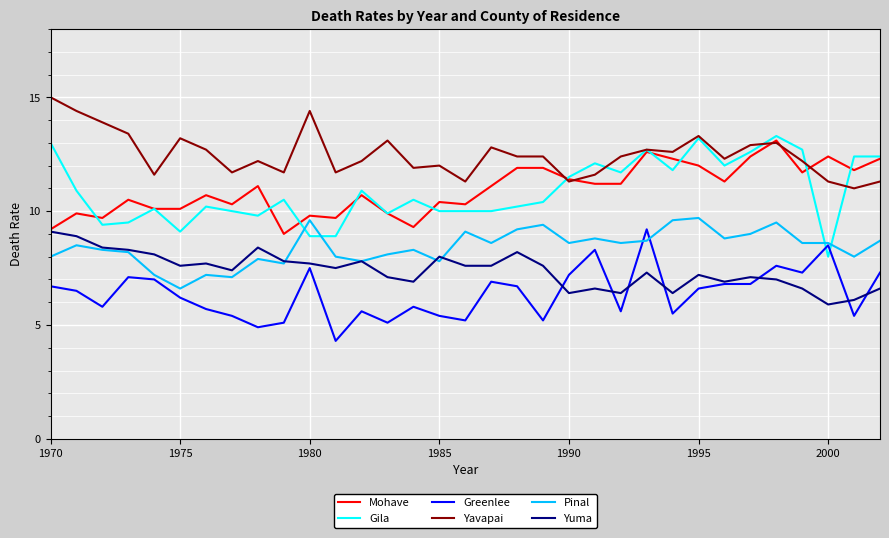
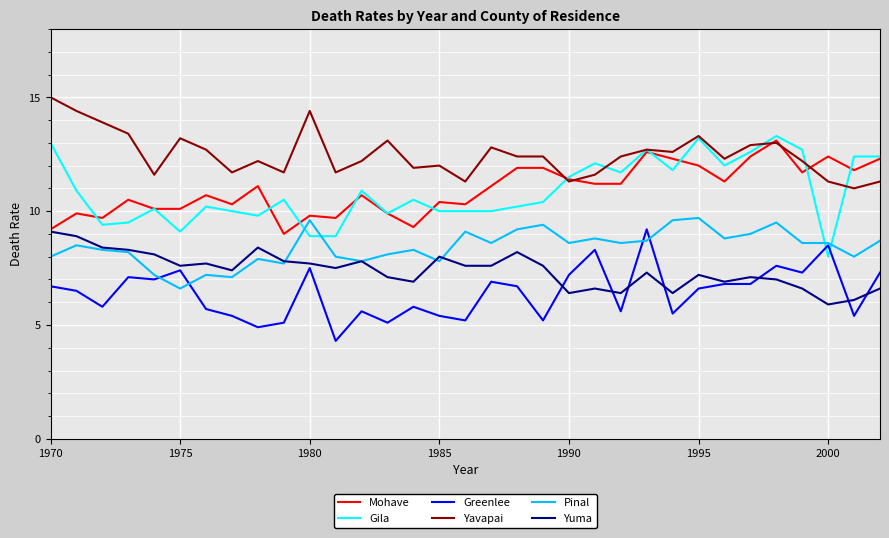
  {
    "Mohave": {
      "1975": 10.1,
      "1980": 9.8,
      "1985": 10.4,
      "1995": 12.0,
      "2000": 12.4
    },
    "Gila": {
      "1970": 13.0,
      "1975": 9.1,
      "1980": 8.9,
      "1985": 10.0,
      "2000": 8.0
    },
    "Greenlee": {
      "1970": 6.7,
-     "1975": 6.2,
+     "1975": 7.4,
      "1980": 7.5,
      "1985": 5.4,
      "1990": 7.2,
      "1995": 6.6
    },
    "Yavapai": {
      "1970": 15.0,
      "1975": 13.2,
      "1980": 14.4,
      "1985": 12.0,
      "2000": 11.3
    },
    "Pinal": {
      "1970": 8.0,
      "1975": 6.6,
      "1980": 9.6,
      "1985": 7.8,
      "1990": 8.6,
      "1995": 9.7
    },
    "Yuma": {
      "1975": 7.6,
      "1980": 7.7,
      "1985": 8.0,
      "1990": 6.4,
      "1995": 7.2,
      "2000": 5.9
    }
  }
